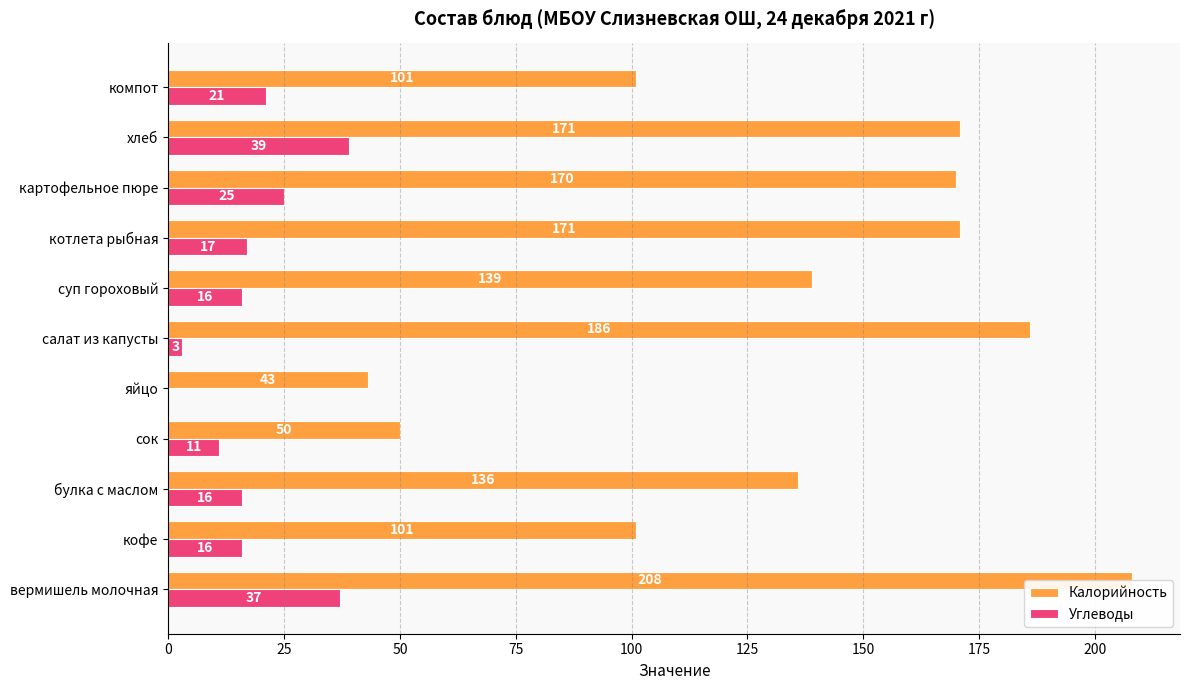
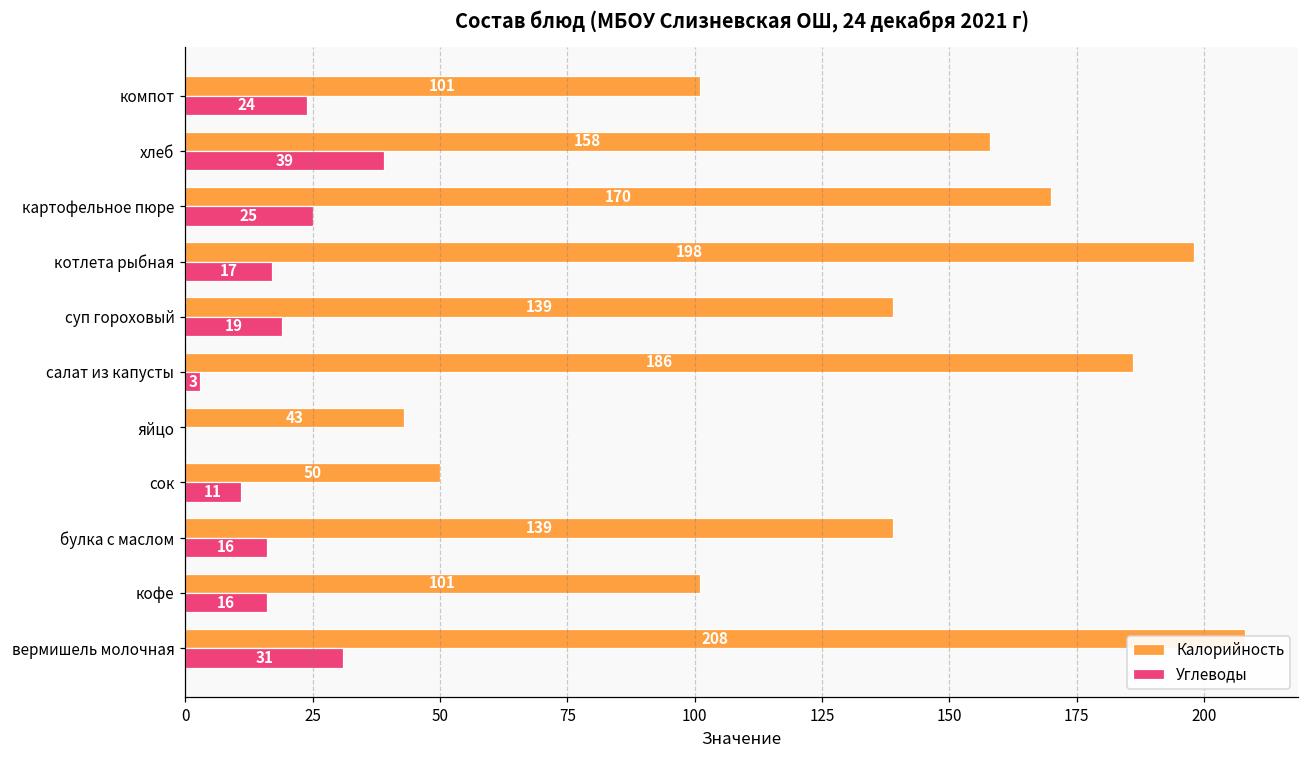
  {
    "Калорийность": {
      "компот": 101,
-     "хлеб": 171,
+     "хлеб": 158,
      "картофельное пюре": 170,
-     "котлета рыбная": 171,
+     "котлета рыбная": 198,
      "суп гороховый": 139,
      "салат из капусты": 186,
      "яйцо": 43,
      "сок": 50,
-     "булка с маслом": 136,
+     "булка с маслом": 139,
      "кофе": 101
    },
    "Углеводы": {
-     "компот": 21,
+     "компот": 24,
      "хлеб": 39,
      "картофельное пюре": 25,
      "котлета рыбная": 17,
-     "суп гороховый": 16,
+     "суп гороховый": 19,
      "салат из капусты": 3,
      "сок": 11,
      "булка с маслом": 16,
      "кофе": 16,
-     "вермишель молочная": 37
+     "вермишель молочная": 31
    }
  }
